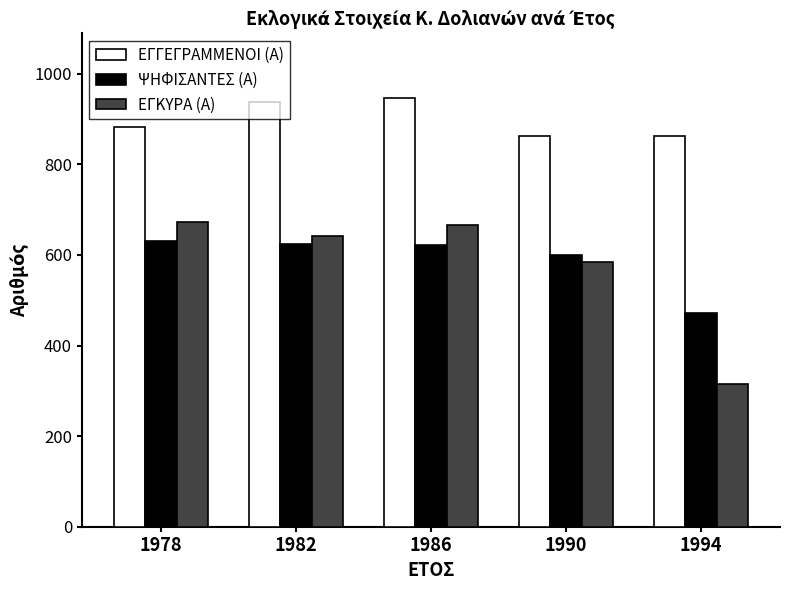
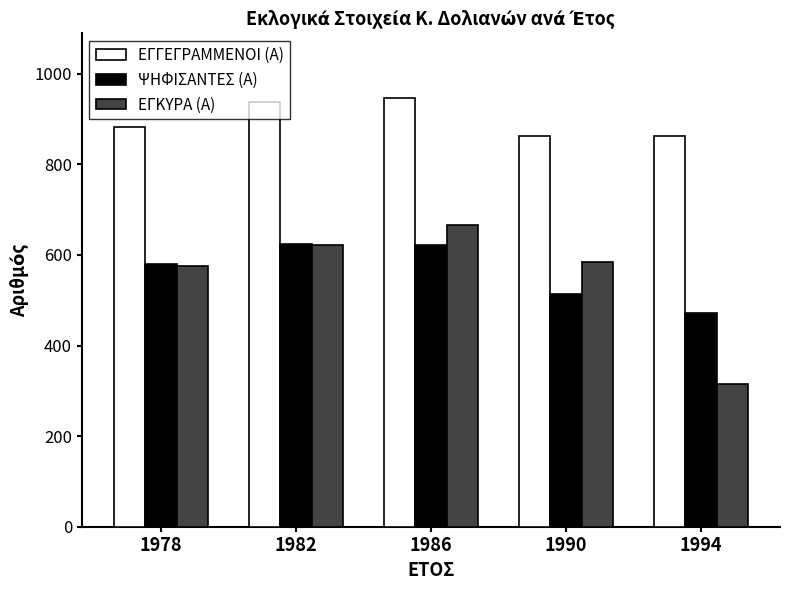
  {
    "ΕΓΓΕΓΡΑΜΜΕΝΟΙ (Α)": {
      "1978": 880,
      "1986": 950,
      "1990": 860,
      "1994": 860
    },
    "ΨΗΦΙΣΑΝΤΕΣ (Α)": {
-     "1978": 630,
+     "1978": 580,
      "1982": 620,
      "1986": 620,
-     "1990": 600,
+     "1990": 510,
      "1994": 470
    },
    "ΕΓΚΥΡΑ (Α)": {
-     "1978": 670,
-     "1982": 640,
+     "1978": 580,
+     "1982": 620,
      "1986": 670,
      "1990": 590,
      "1994": 320
    }
  }
